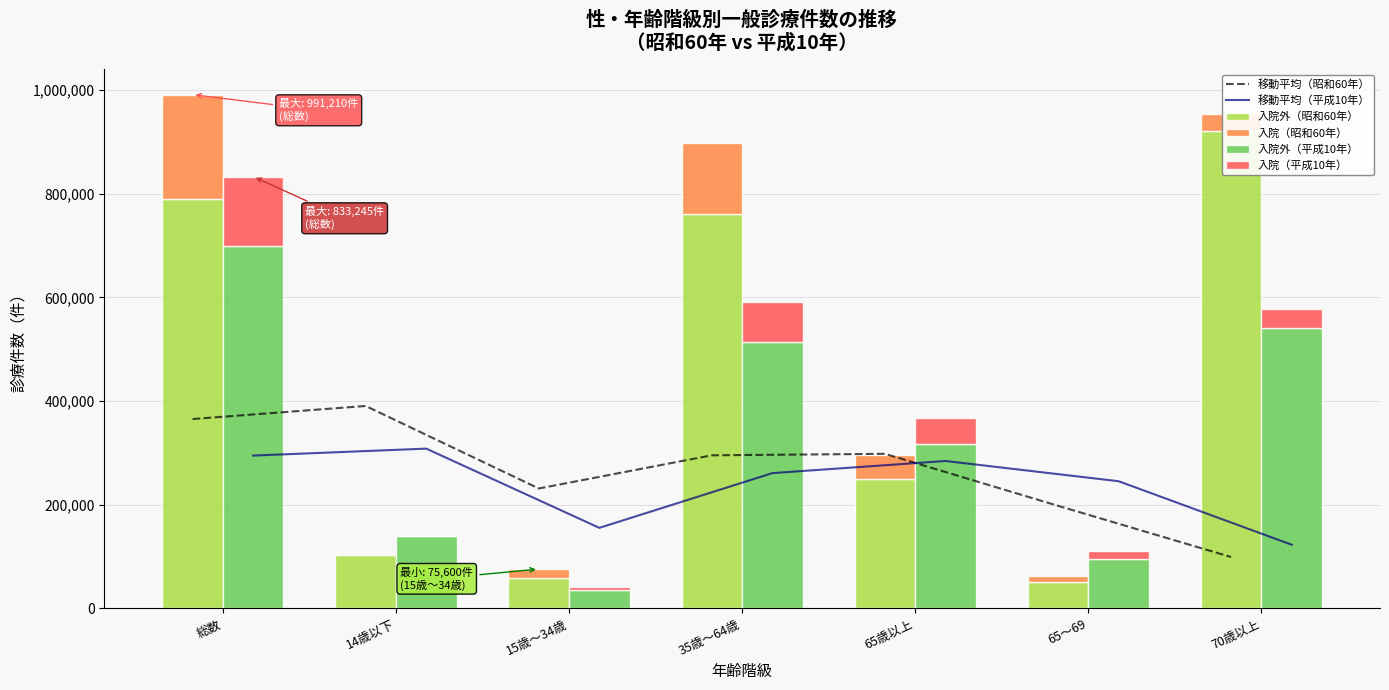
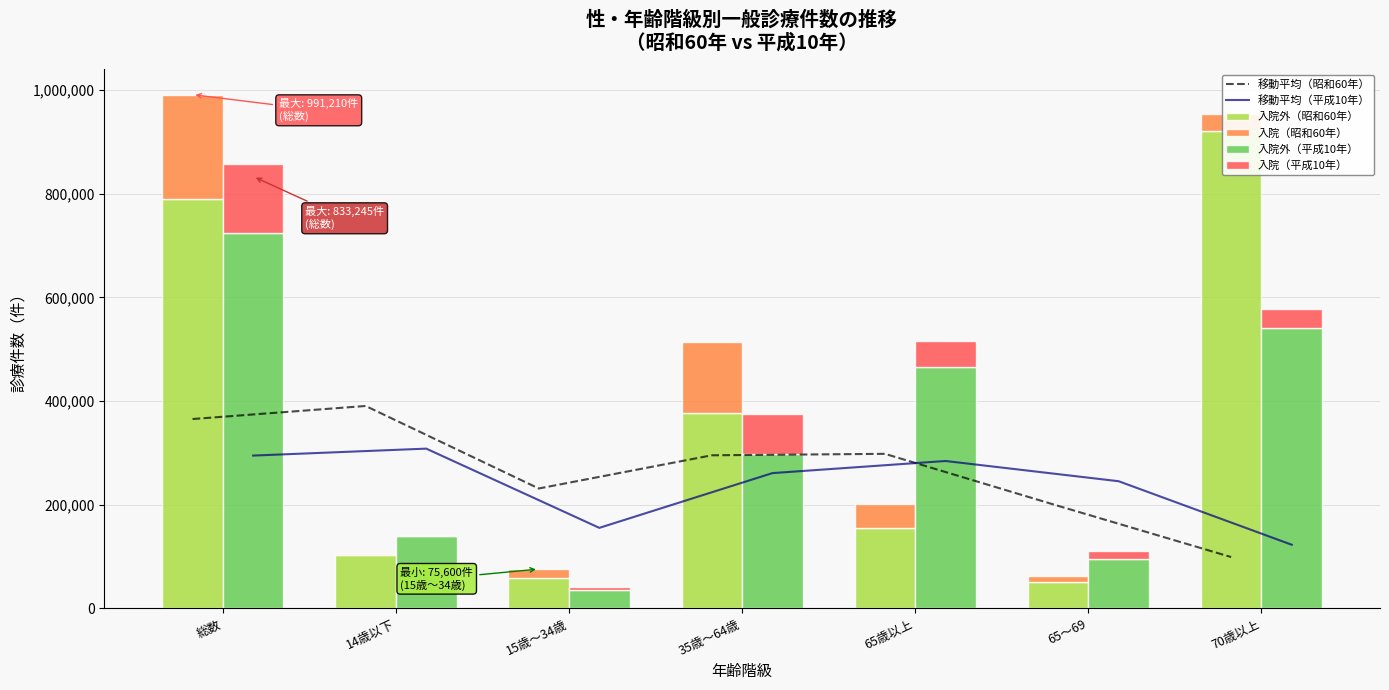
  {
    "入院外（昭和60年）": {
      "総数": "790,000",
      "14歳以下": "100,000",
-     "35歳～64歳": "760,000",
-     "65歳以上": "250,000",
+     "35歳～64歳": "380,000",
+     "65歳以上": "160,000",
      "65～69": "50,000"
    },
    "入院外（平成10年）": {
-     "総数": "700,000",
+     "総数": "720,000",
      "14歳以下": "140,000",
      "15歳～34歳": "40,000",
-     "35歳～64歳": "510,000",
-     "65歳以上": "320,000",
+     "35歳～64歳": "300,000",
+     "65歳以上": "460,000",
      "65～69": "90,000",
      "70歳以上": "540,000"
    }
  }
